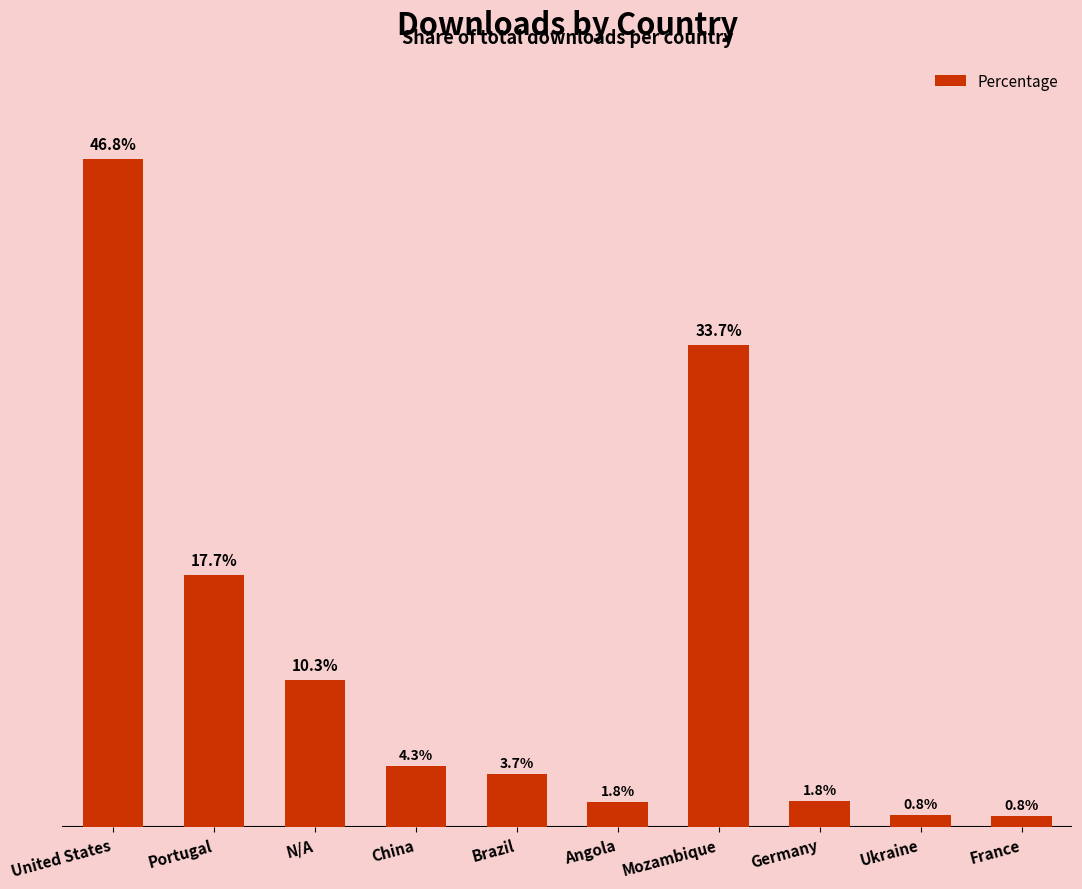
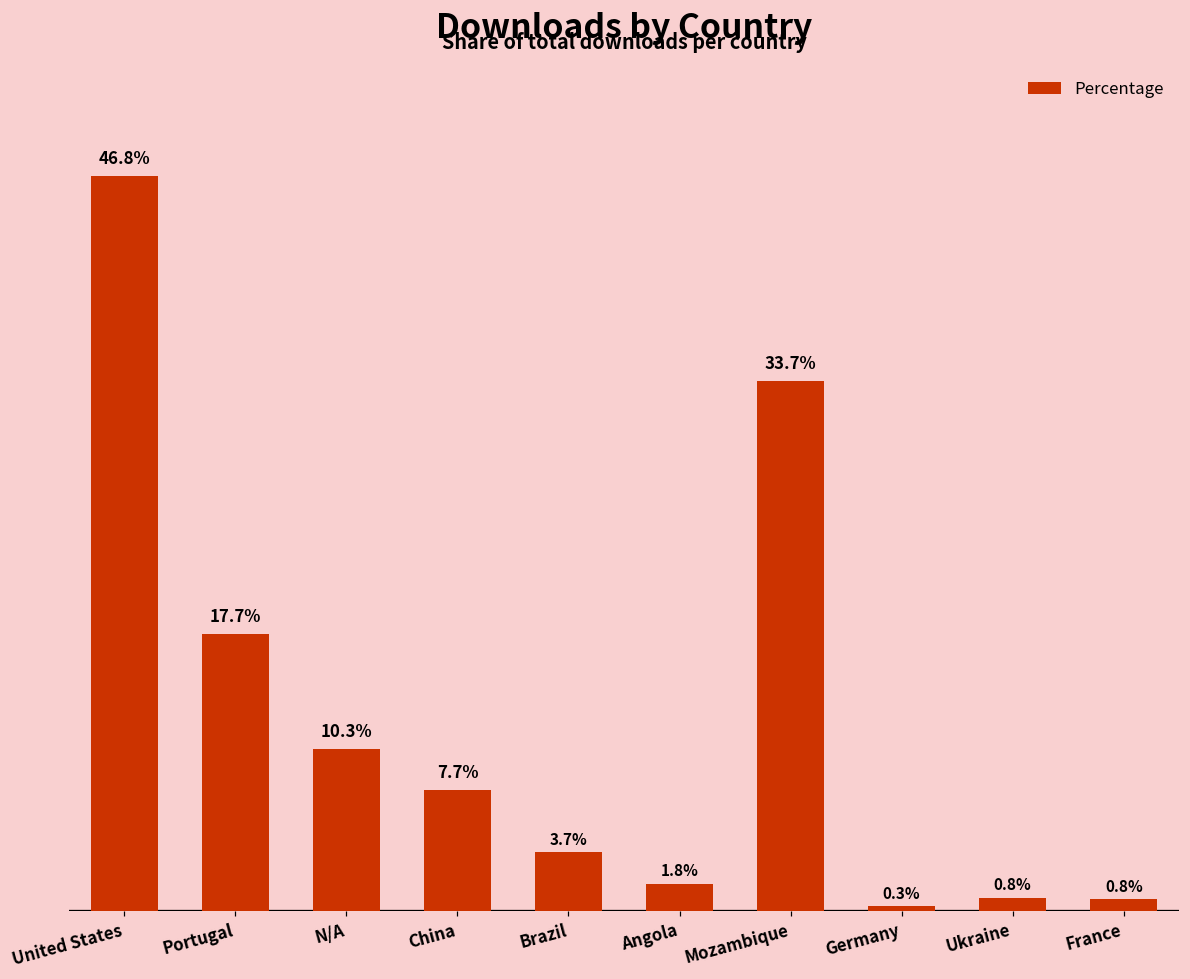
  {
    "United States": "46.8%",
    "Portugal": "17.7%",
    "N/A": "10.3%",
-   "China": "4.3%",
+   "China": "7.7%",
    "Brazil": "3.7%",
    "Angola": "1.8%",
    "Mozambique": "33.7%",
-   "Germany": "1.8%",
+   "Germany": "0.3%",
    "Ukraine": "0.8%",
    "France": "0.8%"
  }
